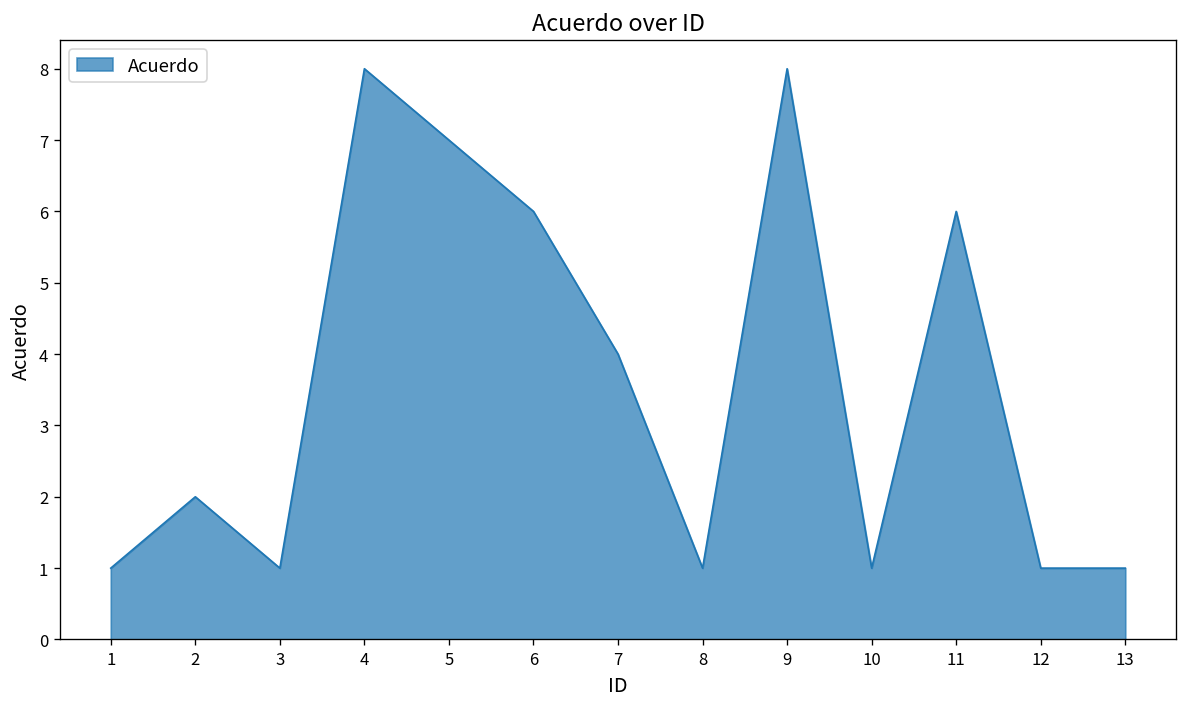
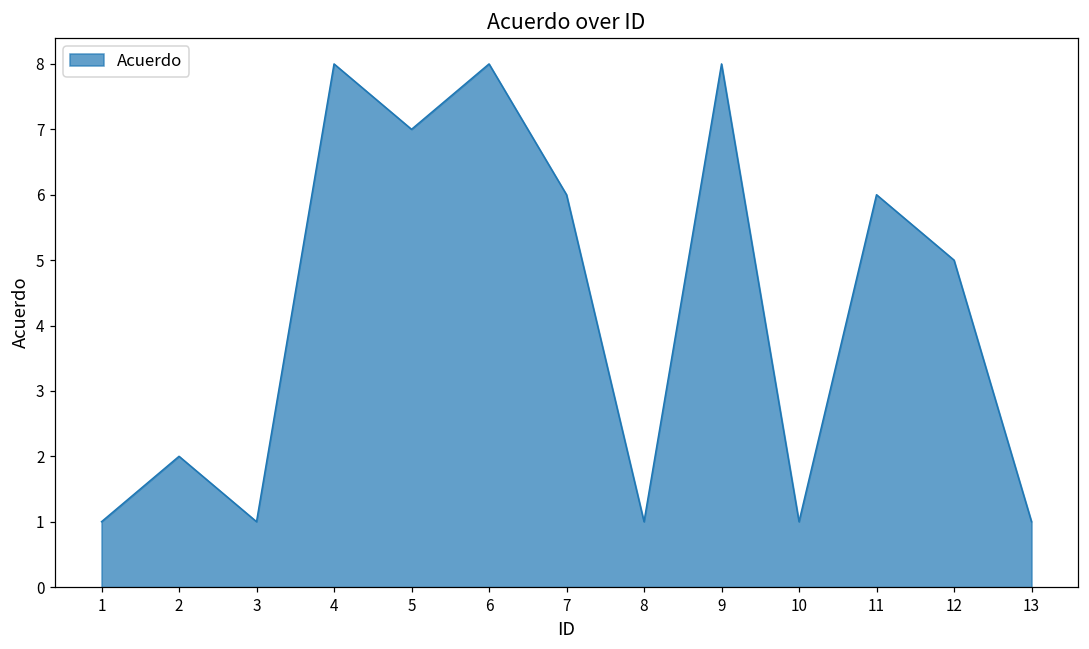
  {
    "1": 1,
    "2": 2,
    "3": 1,
    "4": 8,
    "5": 7,
-   "6": 6,
-   "7": 4,
+   "6": 8,
+   "7": 6,
    "8": 1,
    "9": 8,
    "10": 1,
    "11": 6,
-   "12": 1,
+   "12": 5,
    "13": 1
  }
